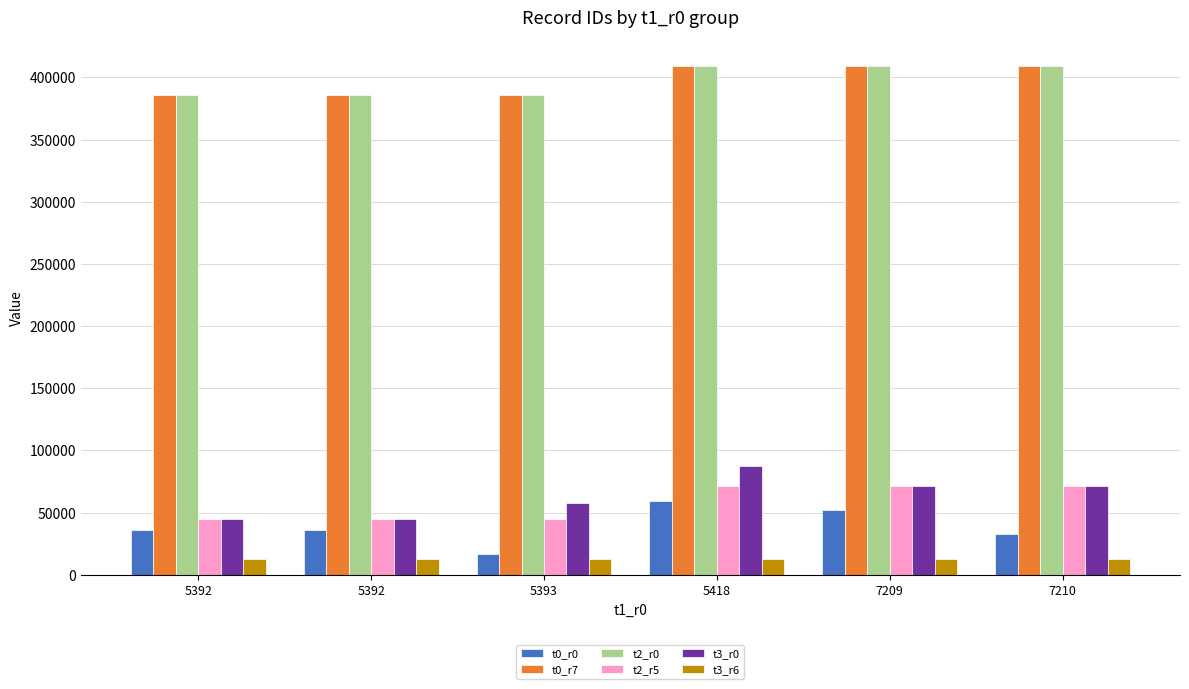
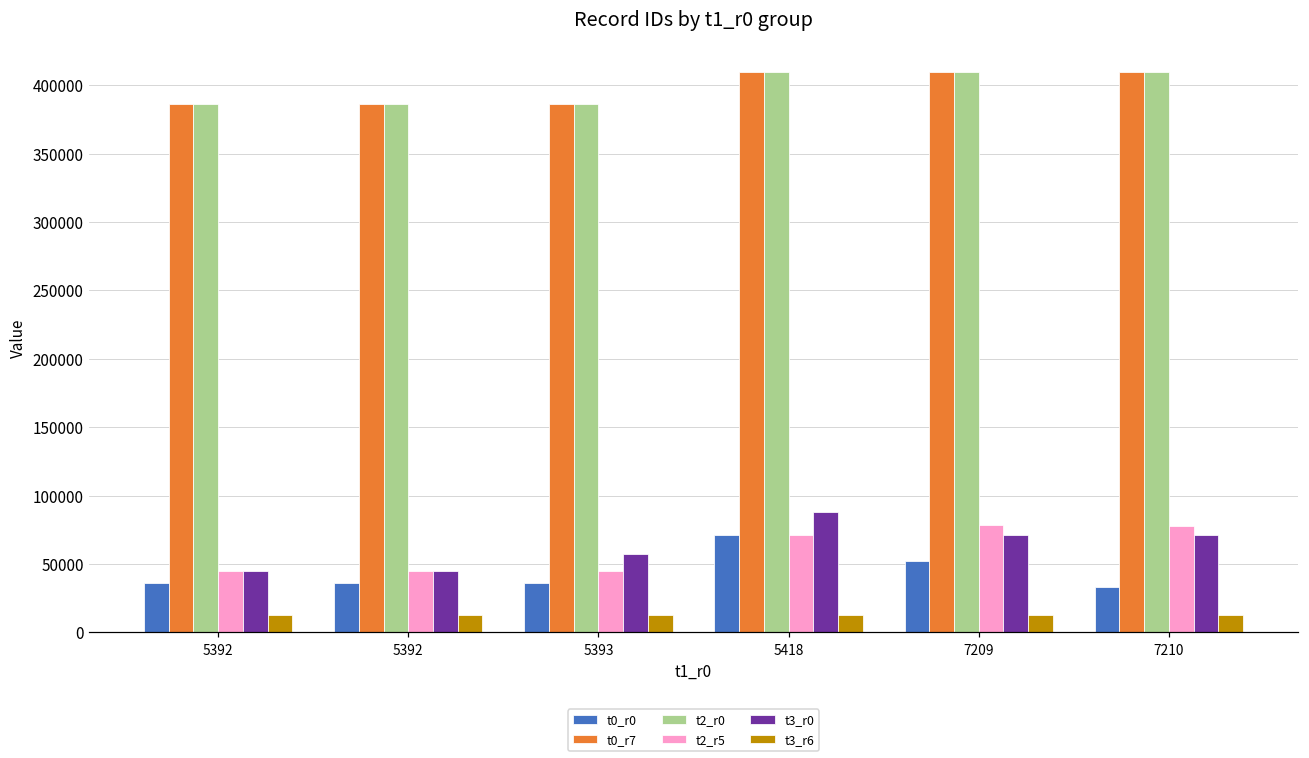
  {
    "t0_r0": {
-     "5393": 17000,
-     "5418": 59000,
+     "5393": 36000,
+     "5418": 71000,
      "7209": 52000,
      "7210": 33000
    },
    "t0_r7": {
      "5393": 386000,
      "5418": 410000,
      "7209": 410000,
      "7210": 410000
    },
    "t2_r0": {
      "5393": 386000,
      "5418": 410000,
      "7209": 410000,
      "7210": 410000
    },
    "t2_r5": {
      "5393": 45000,
      "5418": 71000,
-     "7209": 71000,
-     "7210": 71000
+     "7209": 78000,
+     "7210": 78000
    },
    "t3_r0": {
      "5393": 58000,
      "5418": 88000,
      "7209": 71000,
      "7210": 71000
    },
    "t3_r6": {
      "5393": 13000,
      "5418": 13000,
      "7209": 13000,
      "7210": 13000
    }
  }
